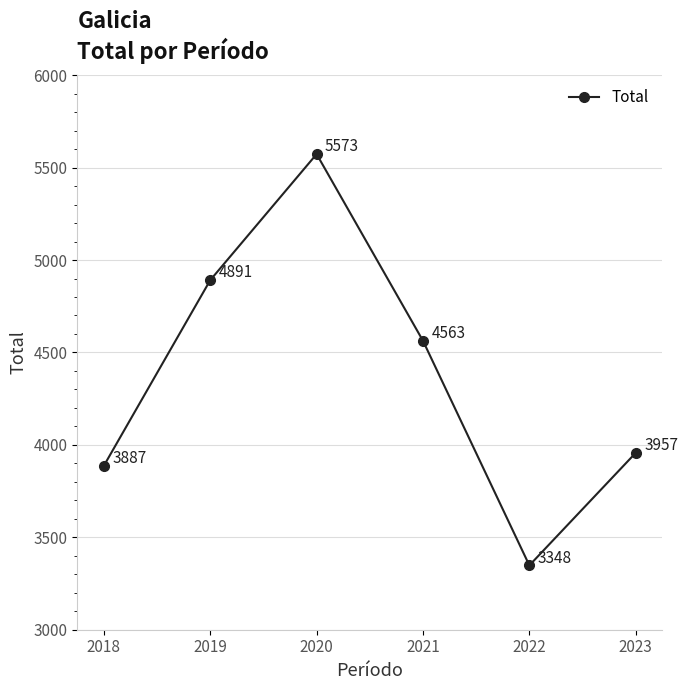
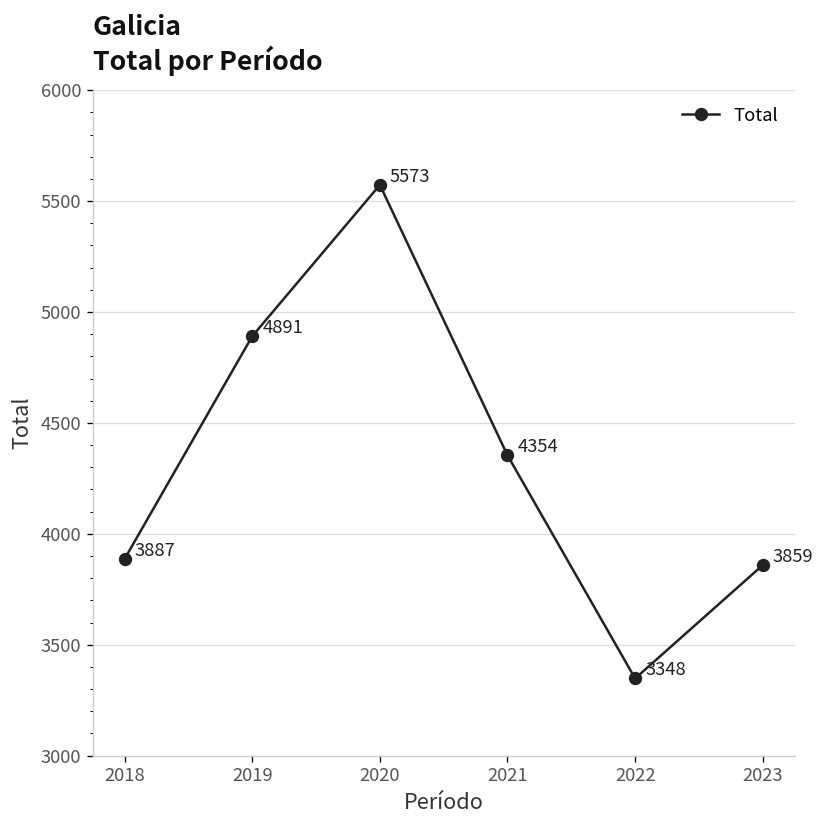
  {
    "2018": 3887,
    "2019": 4891,
    "2020": 5573,
-   "2021": 4563,
+   "2021": 4354,
    "2022": 3348,
-   "2023": 3957
+   "2023": 3859
  }
